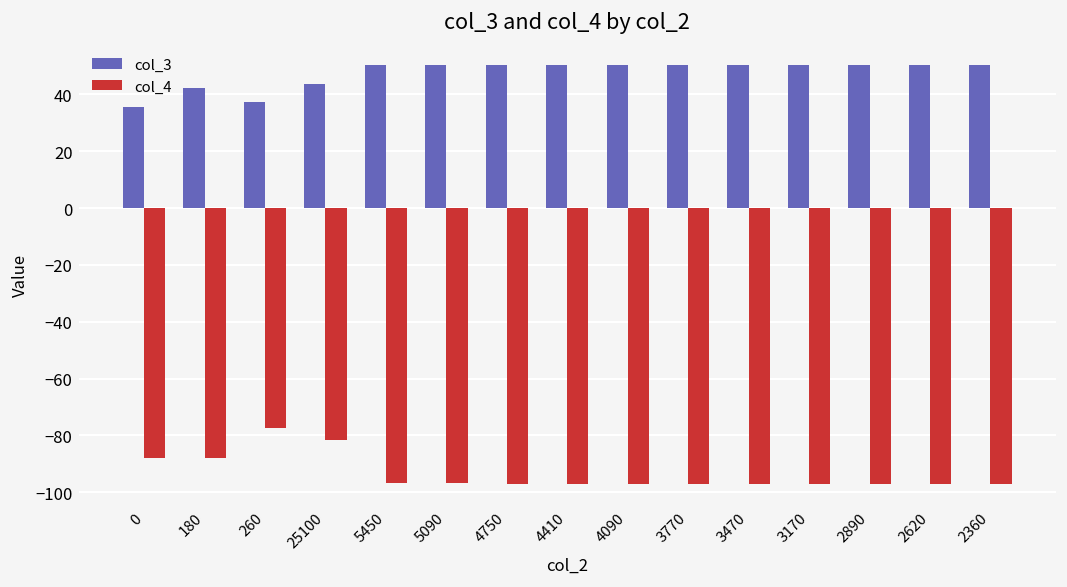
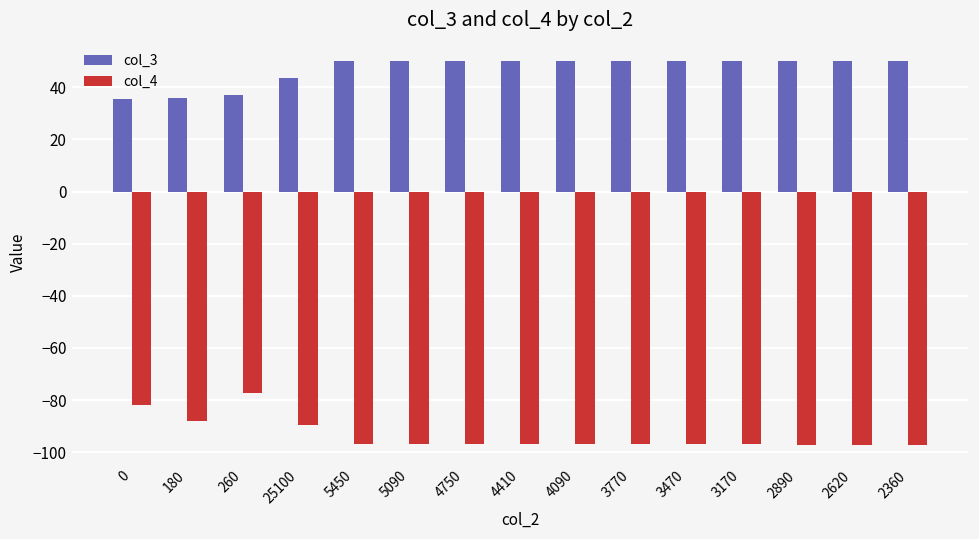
  {
    "col_3": {
      "0": 36,
-     "180": 42,
+     "180": 36,
      "260": 37,
      "25100": 44,
      "5450": 50,
      "5090": 50,
      "4750": 50,
      "4410": 50,
      "4090": 50,
      "3770": 50,
      "3470": 50,
      "3170": 50,
      "2890": 50,
      "2620": 50,
      "2360": 50
    },
    "col_4": {
-     "0": -88,
+     "0": -82,
      "180": -88,
      "260": -77,
-     "25100": -82,
+     "25100": -90,
      "5450": -97,
      "5090": -97,
      "4750": -97,
      "4410": -97,
      "4090": -97,
      "3770": -97,
      "3470": -97,
      "3170": -97,
      "2890": -97,
      "2620": -97,
      "2360": -97
    }
  }
